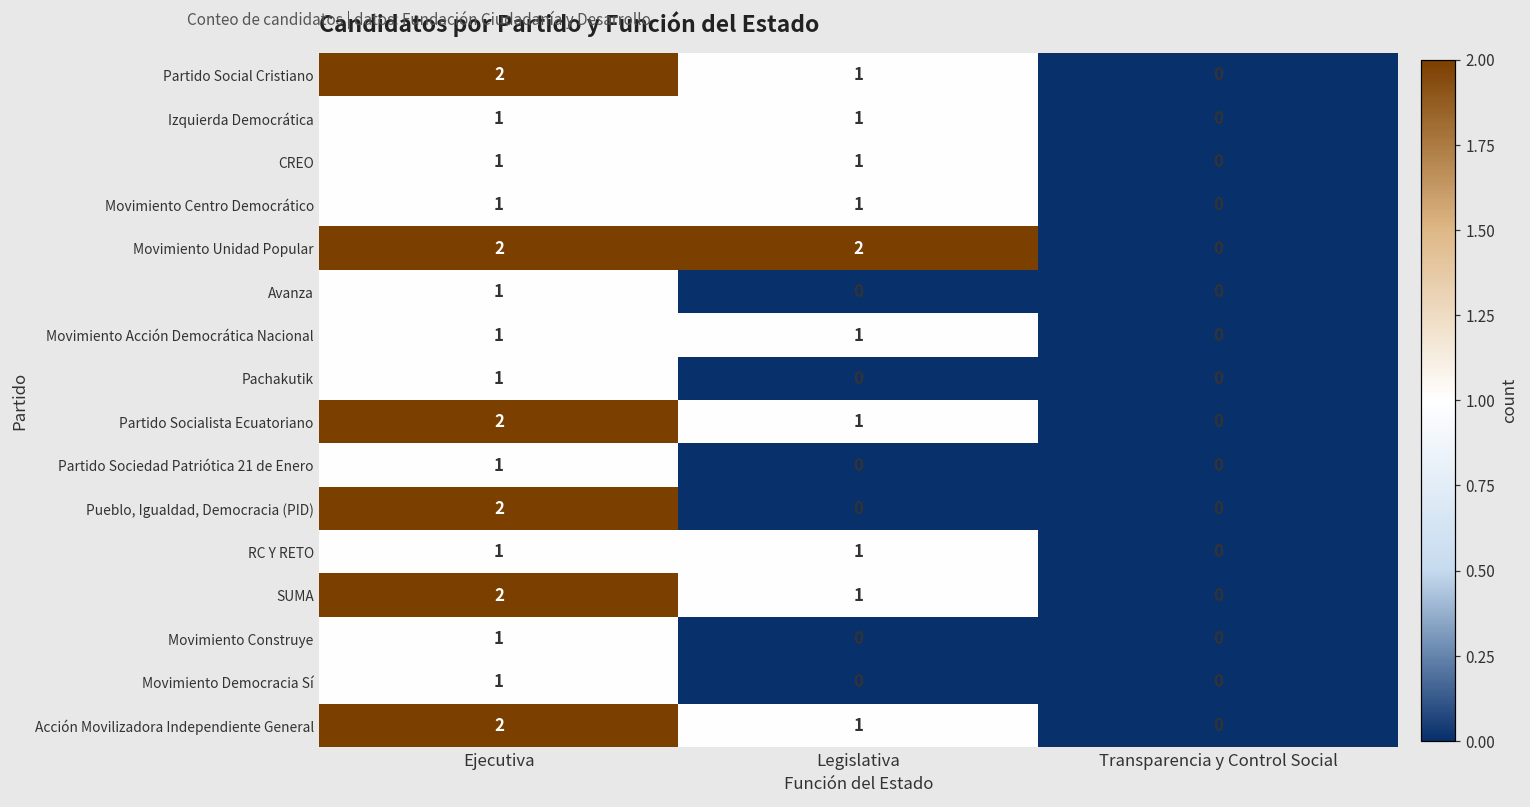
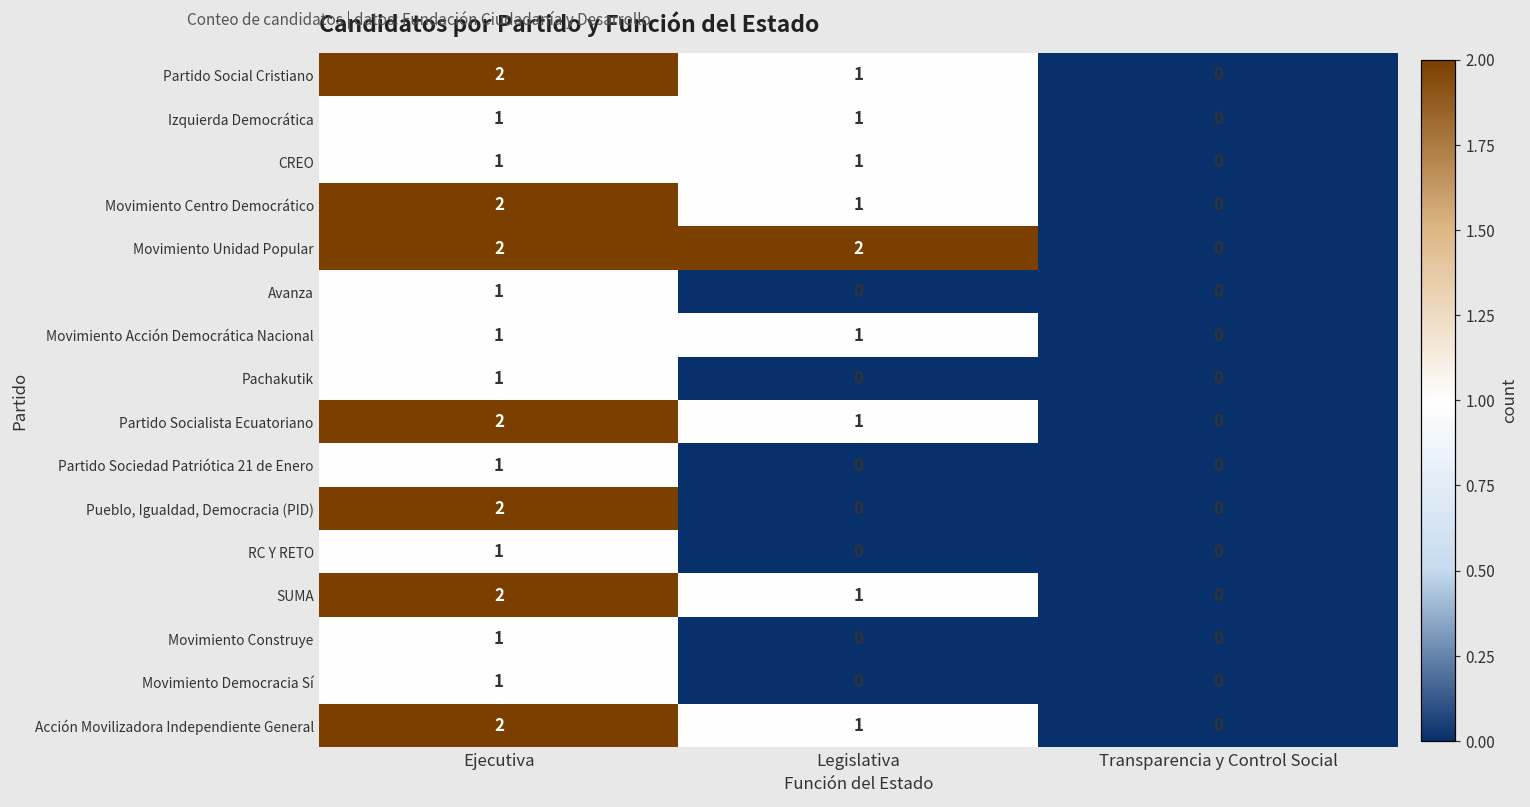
  {
    "Partido Social Cristiano": {
      "Ejecutiva": 2,
      "Legislativa": 1,
      "Transparencia y Control Social": 0
    },
    "Izquierda Democrática": {
      "Ejecutiva": 1,
      "Legislativa": 1,
      "Transparencia y Control Social": 0
    },
    "CREO": {
      "Ejecutiva": 1,
      "Legislativa": 1,
      "Transparencia y Control Social": 0
    },
    "Movimiento Centro Democrático": {
-     "Ejecutiva": 1,
+     "Ejecutiva": 2,
      "Legislativa": 1,
      "Transparencia y Control Social": 0
    },
    "Movimiento Unidad Popular": {
      "Ejecutiva": 2,
      "Legislativa": 2,
      "Transparencia y Control Social": 0
    },
    "Avanza": {
      "Ejecutiva": 1,
      "Legislativa": 0,
      "Transparencia y Control Social": 0
    },
    "Movimiento Acción Democrática Nacional": {
      "Ejecutiva": 1,
      "Legislativa": 1,
      "Transparencia y Control Social": 0
    },
    "Pachakutik": {
      "Ejecutiva": 1,
      "Legislativa": 0,
      "Transparencia y Control Social": 0
    },
    "Partido Socialista Ecuatoriano": {
      "Ejecutiva": 2,
      "Legislativa": 1,
      "Transparencia y Control Social": 0
    },
    "Partido Sociedad Patriótica 21 de Enero": {
      "Ejecutiva": 1,
      "Legislativa": 0,
      "Transparencia y Control Social": 0
    },
    "Pueblo, Igualdad, Democracia (PID)": {
      "Ejecutiva": 2,
      "Legislativa": 0,
      "Transparencia y Control Social": 0
    },
    "RC Y RETO": {
      "Ejecutiva": 1,
-     "Legislativa": 1,
+     "Legislativa": 0,
      "Transparencia y Control Social": 0
    },
    "SUMA": {
      "Ejecutiva": 2,
      "Legislativa": 1,
      "Transparencia y Control Social": 0
    },
    "Movimiento Construye": {
      "Ejecutiva": 1,
      "Legislativa": 0,
      "Transparencia y Control Social": 0
    },
    "Movimiento Democracia Sí": {
      "Ejecutiva": 1,
      "Legislativa": 0,
      "Transparencia y Control Social": 0
    },
    "Acción Movilizadora Independiente General": {
      "Ejecutiva": 2,
      "Legislativa": 1,
      "Transparencia y Control Social": 0
    }
  }
